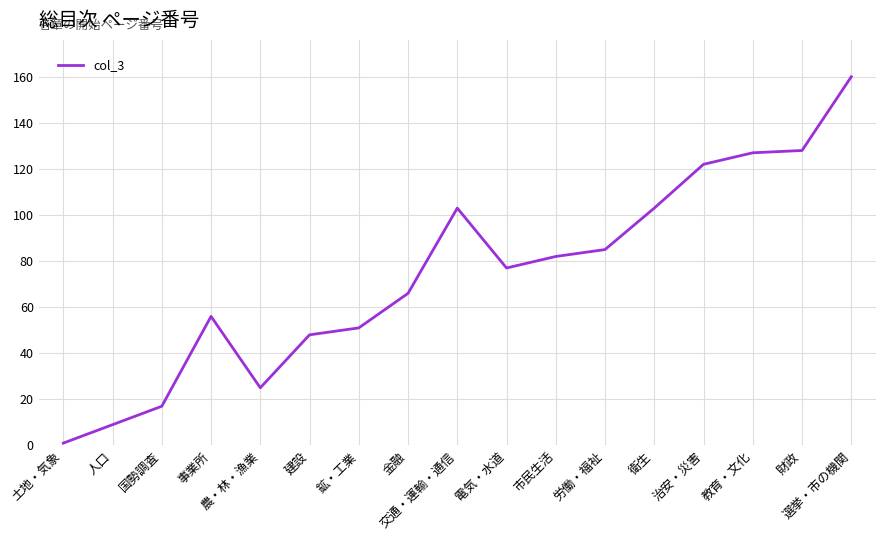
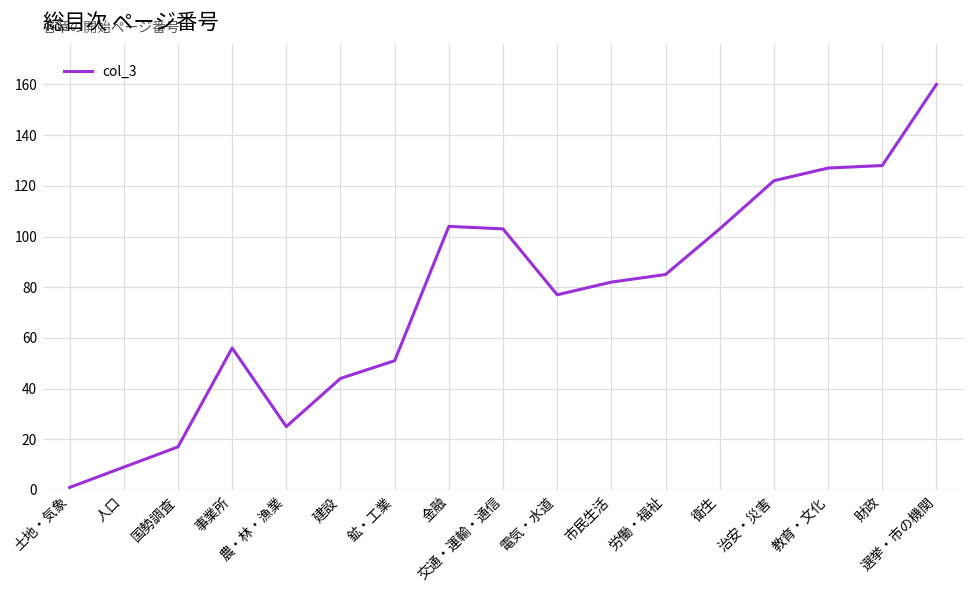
  {
    "土地・気象": 1,
    "人口": 9,
    "国勢調査": 17,
    "事業所": 56,
    "農・林・漁業": 25,
-   "建設": 48,
+   "建設": 44,
    "鉱・工業": 51,
-   "金融": 66,
+   "金融": 104,
    "交通・運輸・通信": 103,
    "電気・水道": 77,
    "市民生活": 82,
    "労働・福祉": 85,
    "衛生": 103,
    "治安・災害": 122,
    "教育・文化": 127,
    "財政": 128,
    "選挙・市の機関": 160
  }
